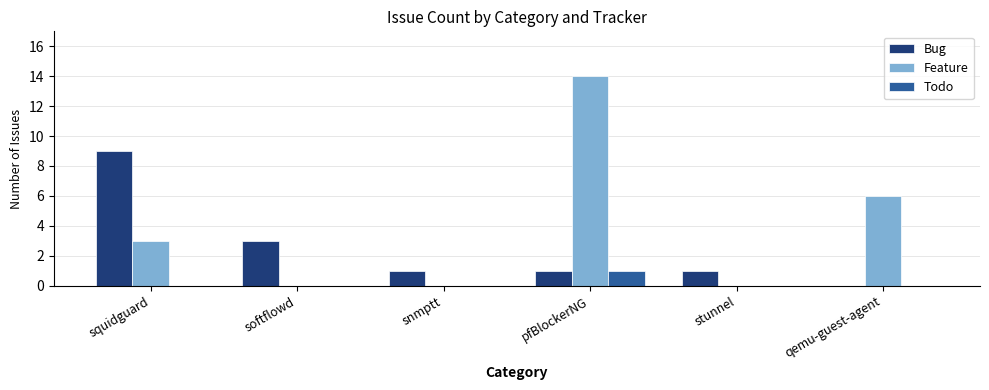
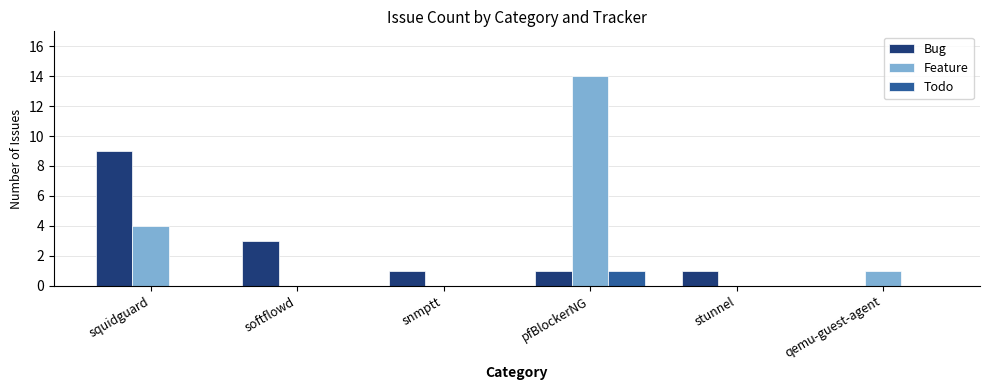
  {
    "Feature": {
-     "squidguard": 3,
+     "squidguard": 4,
      "softflowd": 0,
      "snmptt": 0,
      "pfBlockerNG": 14,
      "stunnel": 0,
-     "qemu-guest-agent": 6
+     "qemu-guest-agent": 1
    }
  }
